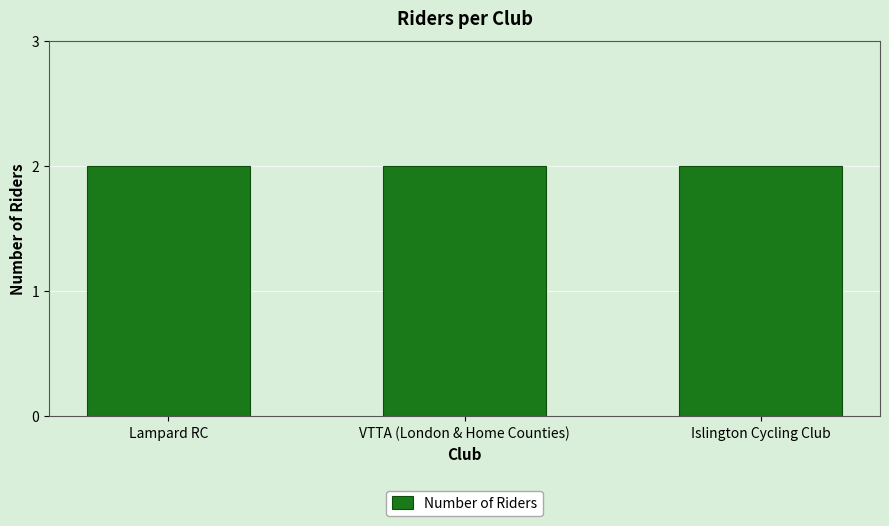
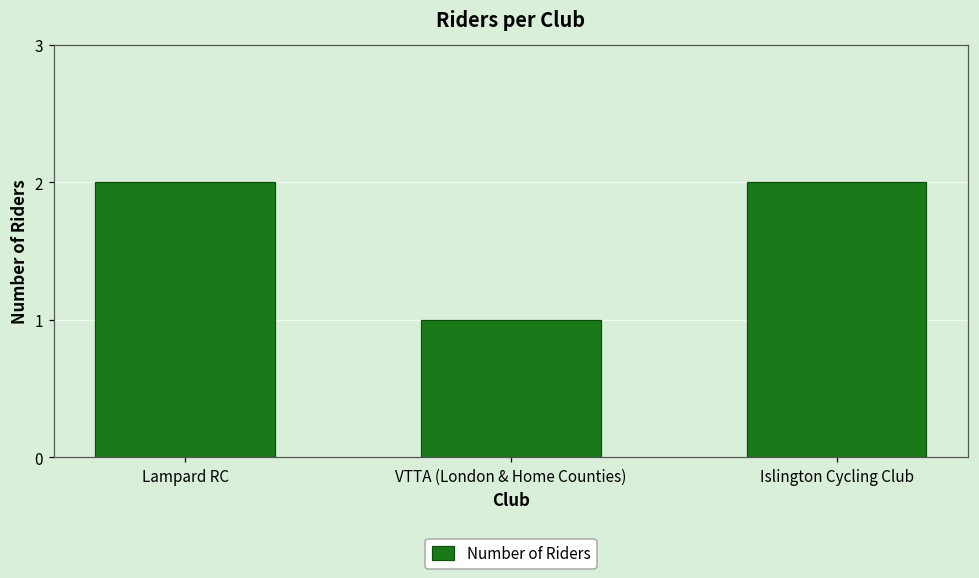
  {
    "Lampard RC": 2,
-   "VTTA (London & Home Counties)": 2,
+   "VTTA (London & Home Counties)": 1,
    "Islington Cycling Club": 2
  }
